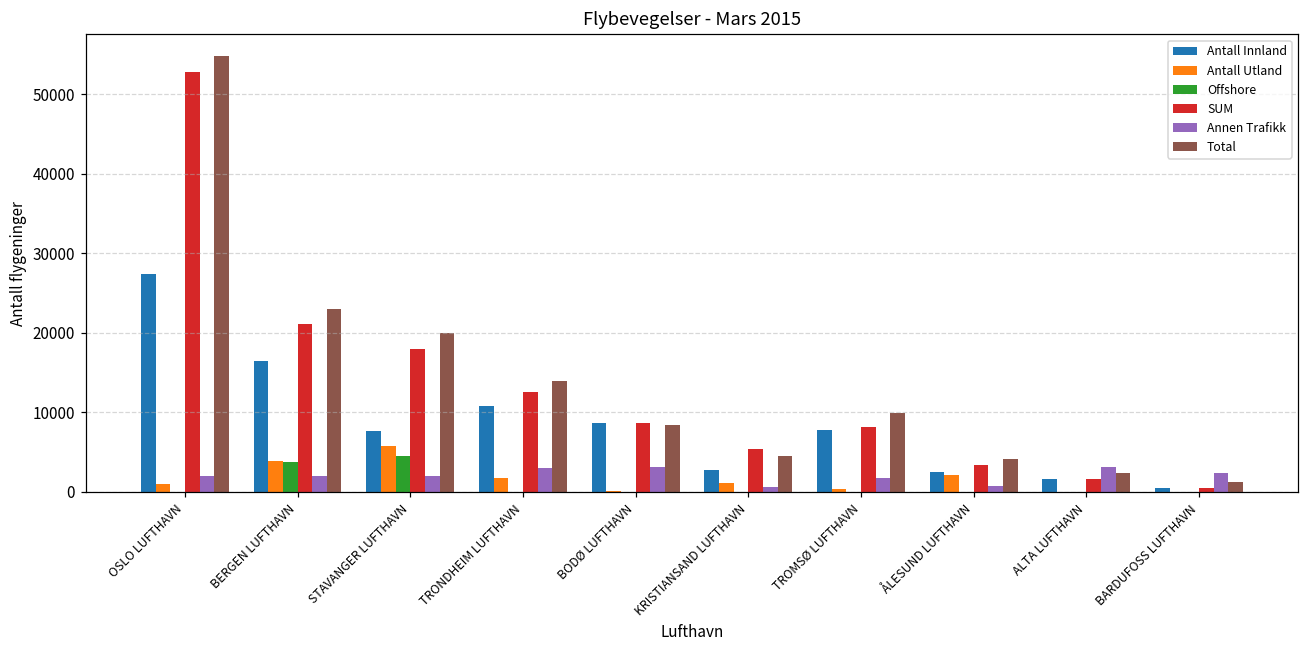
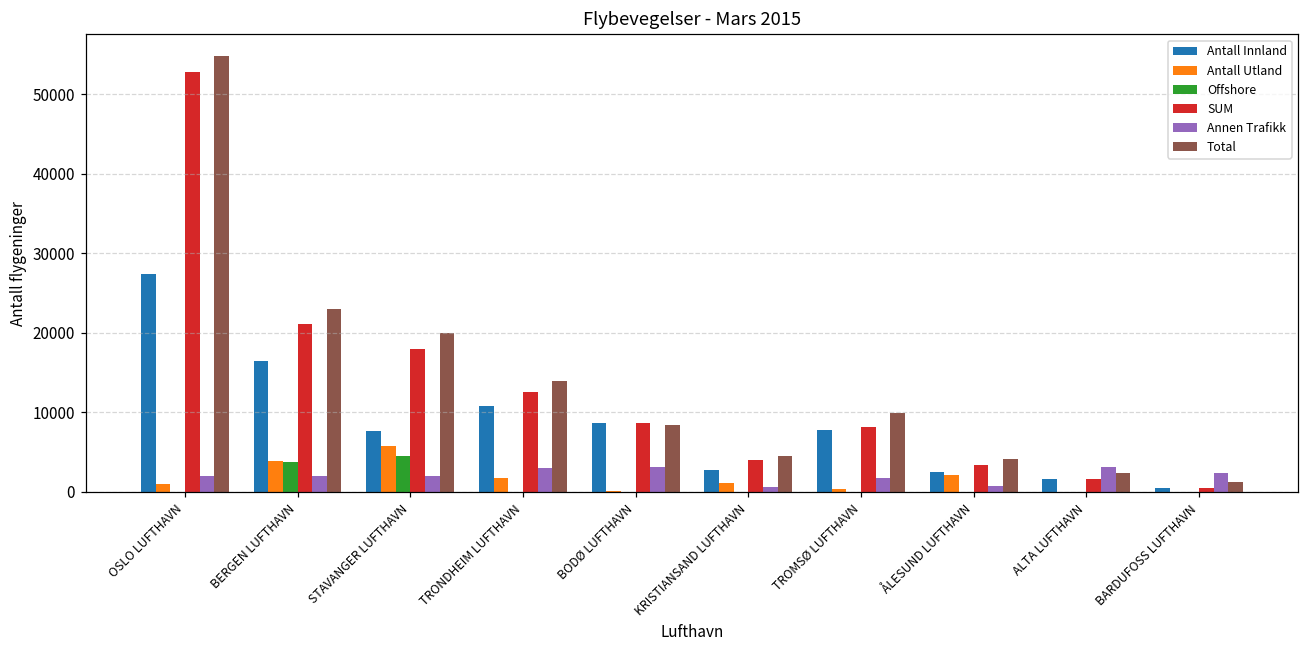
  {
    "Antall Innland": {
      "OSLO LUFTHAVN": 27000,
      "BERGEN LUFTHAVN": 16000,
      "STAVANGER LUFTHAVN": 8000,
      "TRONDHEIM LUFTHAVN": 11000,
      "BODØ LUFTHAVN": 9000,
      "KRISTIANSAND LUFTHAVN": 3000,
      "TROMSØ LUFTHAVN": 8000,
      "ÅLESUND LUFTHAVN": 3000,
      "ALTA LUFTHAVN": 2000,
      "BARDUFOSS LUFTHAVN": 1000
    },
    "Antall Utland": {
      "OSLO LUFTHAVN": 1000,
      "BERGEN LUFTHAVN": 4000,
      "STAVANGER LUFTHAVN": 6000,
      "TRONDHEIM LUFTHAVN": 2000,
      "KRISTIANSAND LUFTHAVN": 1000,
      "TROMSØ LUFTHAVN": 0,
      "ÅLESUND LUFTHAVN": 2000
    },
    "Offshore": {
      "OSLO LUFTHAVN": 0,
      "BERGEN LUFTHAVN": 4000,
      "STAVANGER LUFTHAVN": 5000,
      "TRONDHEIM LUFTHAVN": 0,
      "ÅLESUND LUFTHAVN": 0,
      "BARDUFOSS LUFTHAVN": 0
    },
    "SUM": {
      "OSLO LUFTHAVN": 53000,
      "BERGEN LUFTHAVN": 21000,
      "STAVANGER LUFTHAVN": 18000,
      "TRONDHEIM LUFTHAVN": 13000,
      "BODØ LUFTHAVN": 9000,
-     "KRISTIANSAND LUFTHAVN": 5000,
+     "KRISTIANSAND LUFTHAVN": 4000,
      "TROMSØ LUFTHAVN": 8000,
      "ÅLESUND LUFTHAVN": 3000,
      "ALTA LUFTHAVN": 2000,
      "BARDUFOSS LUFTHAVN": 1000
    },
    "Annen Trafikk": {
      "OSLO LUFTHAVN": 2000,
      "BERGEN LUFTHAVN": 2000,
      "STAVANGER LUFTHAVN": 2000,
      "TRONDHEIM LUFTHAVN": 3000,
      "BODØ LUFTHAVN": 3000,
      "KRISTIANSAND LUFTHAVN": 1000,
      "TROMSØ LUFTHAVN": 2000,
      "ÅLESUND LUFTHAVN": 1000,
      "ALTA LUFTHAVN": 3000,
      "BARDUFOSS LUFTHAVN": 2000
    },
    "Total": {
      "OSLO LUFTHAVN": 55000,
      "BERGEN LUFTHAVN": 23000,
      "STAVANGER LUFTHAVN": 20000,
      "TRONDHEIM LUFTHAVN": 14000,
      "BODØ LUFTHAVN": 8000,
      "KRISTIANSAND LUFTHAVN": 5000,
      "TROMSØ LUFTHAVN": 10000,
      "ÅLESUND LUFTHAVN": 4000,
      "ALTA LUFTHAVN": 2000,
      "BARDUFOSS LUFTHAVN": 1000
    }
  }
